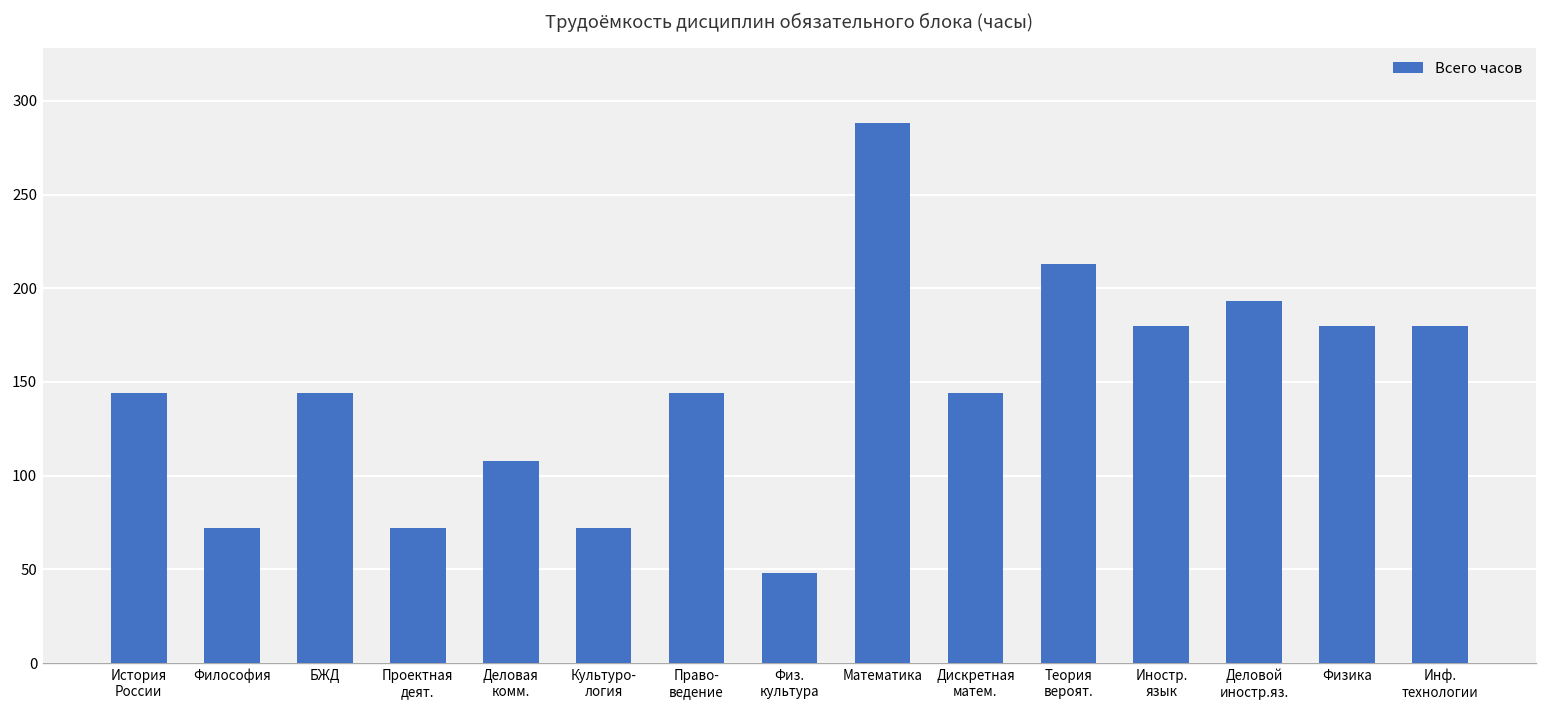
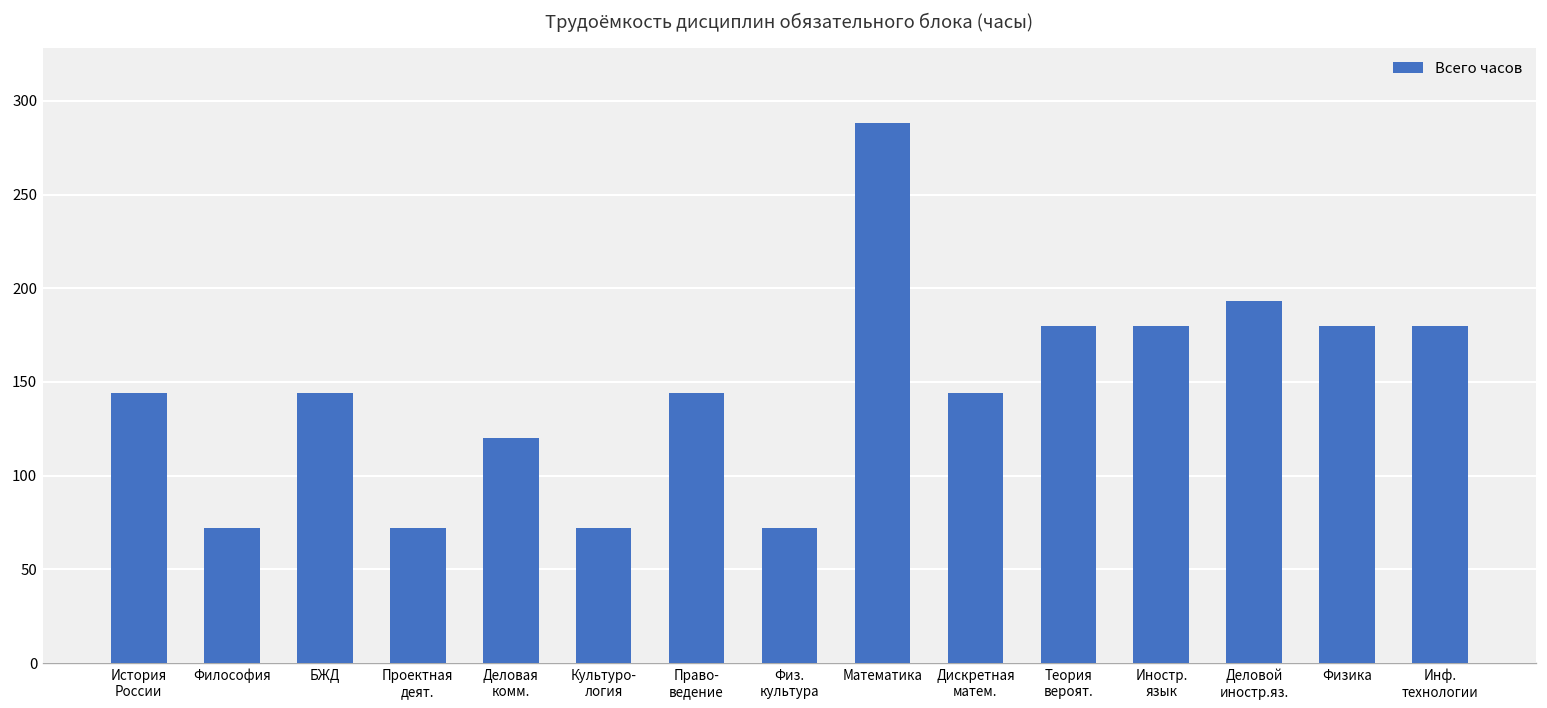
  {
    "История России": 144,
    "Философия": 72,
    "БЖД": 144,
    "Проектная деят.": 72,
-   "Деловая комм.": 108,
+   "Деловая комм.": 120,
    "Культуро- логия": 72,
    "Право- ведение": 144,
-   "Физ. культура": 48,
+   "Физ. культура": 72,
    "Математика": 288,
    "Дискретная матем.": 144,
-   "Теория вероят.": 213,
+   "Теория вероят.": 180,
    "Иностр. язык": 180,
    "Деловой иностр.яз.": 193,
    "Физика": 180,
    "Инф. технологии": 180
  }
